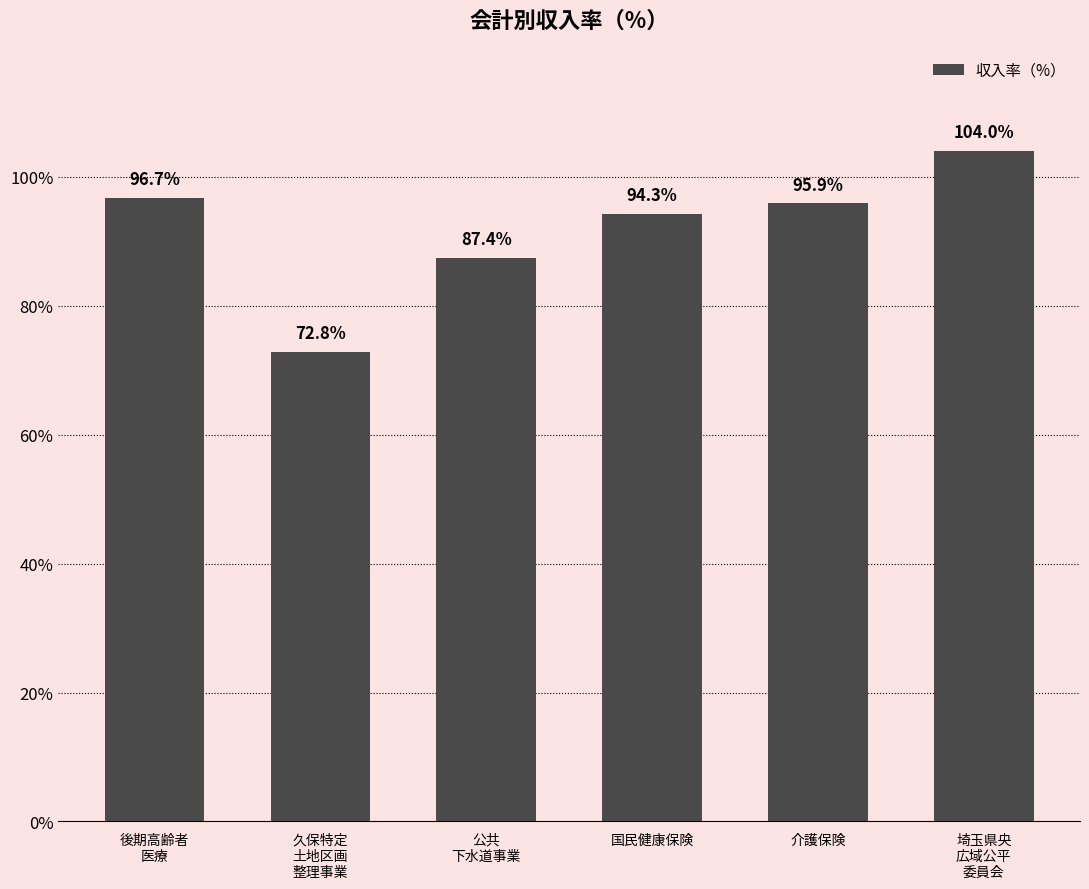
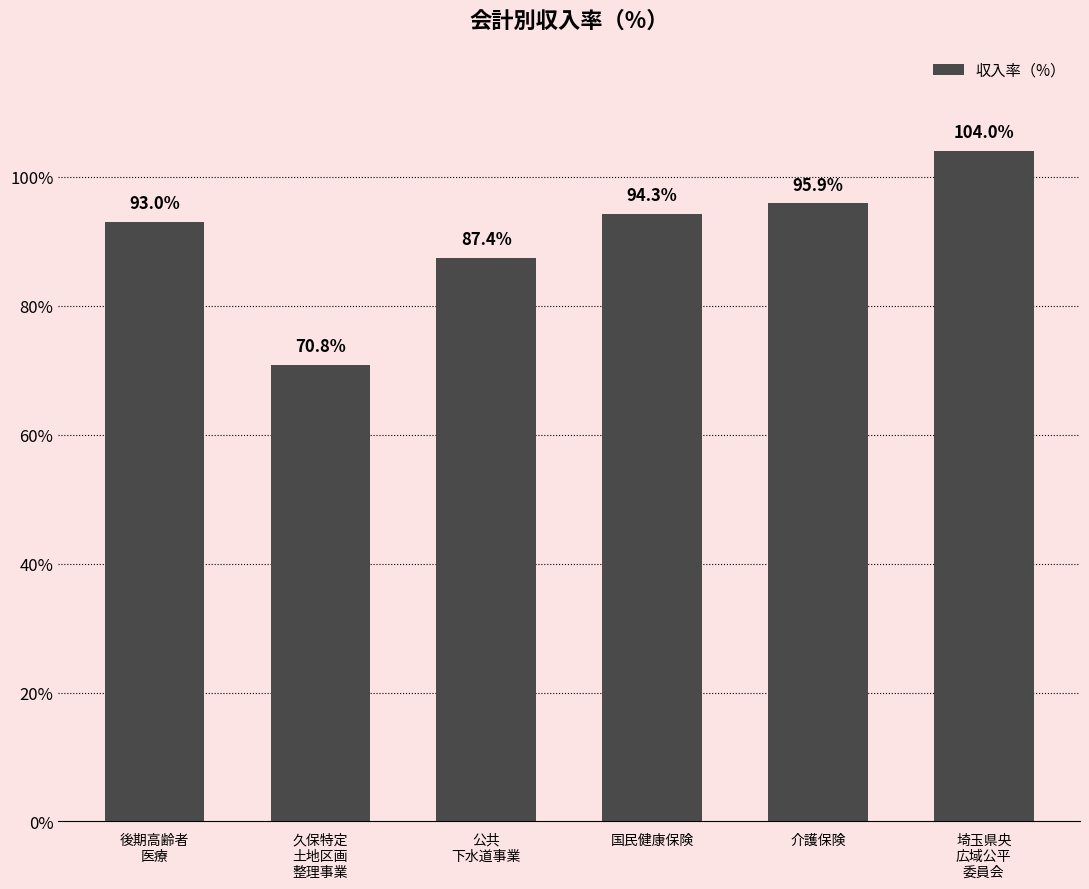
  {
-   "後期高齢者 医療": "96.7%",
-   "久保特定 土地区画 整理事業": "72.8%",
+   "後期高齢者 医療": "93.0%",
+   "久保特定 土地区画 整理事業": "70.8%",
    "公共 下水道事業": "87.4%",
    "国民健康保険": "94.3%",
    "介護保険": "95.9%",
    "埼玉県央 広域公平 委員会": "104.0%"
  }
